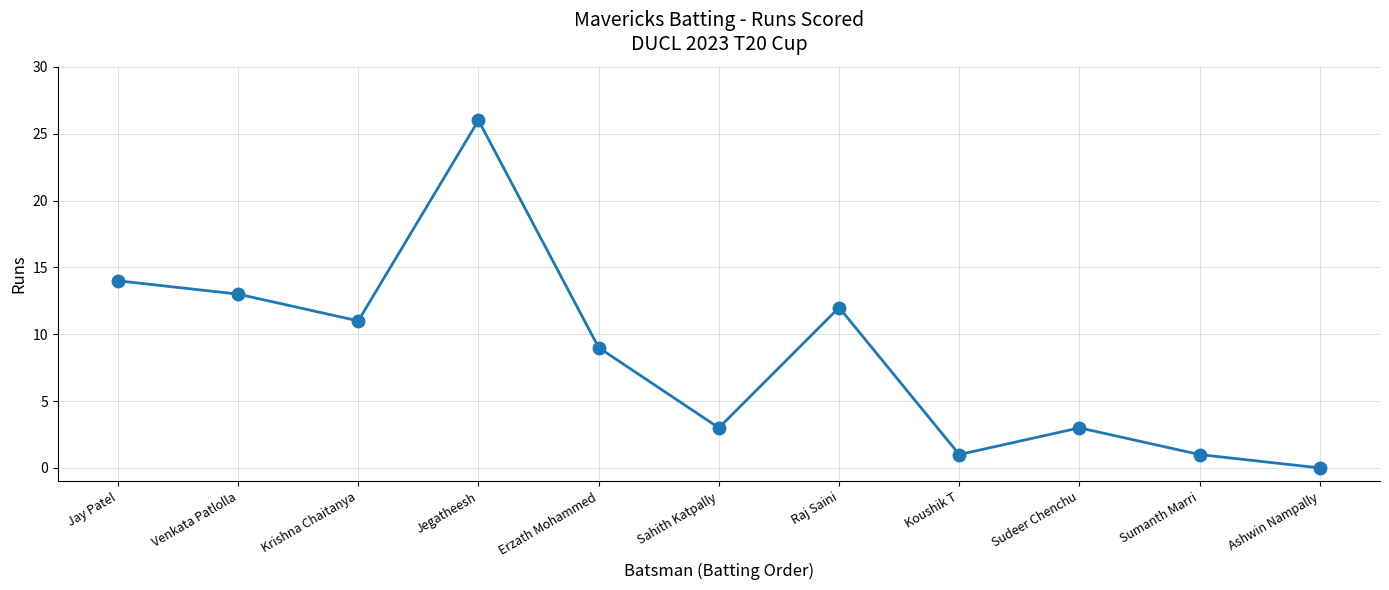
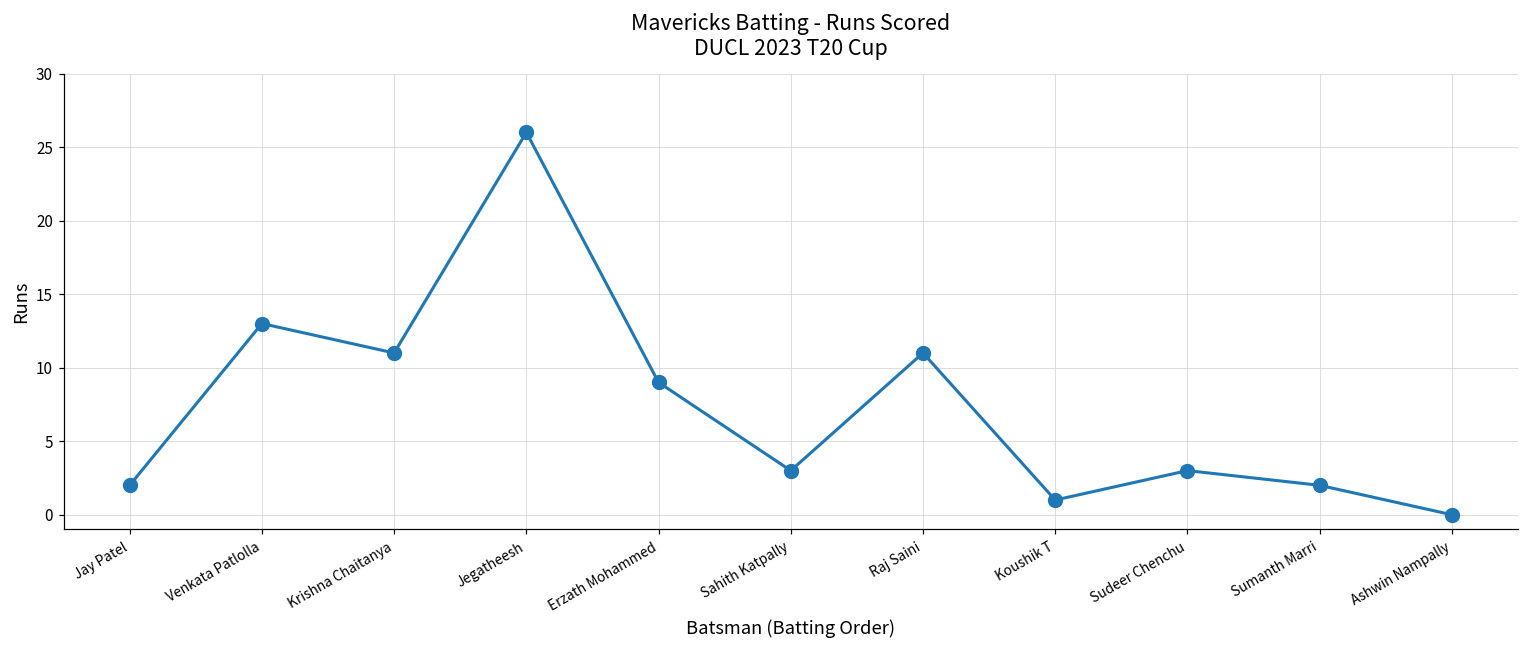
  {
-   "Jay Patel": 14,
+   "Jay Patel": 2,
    "Venkata Patlolla": 13,
    "Krishna Chaitanya": 11,
    "Jegatheesh": 26,
    "Erzath Mohammed": 9,
    "Sahith Katpally": 3,
-   "Raj Saini": 12,
+   "Raj Saini": 11,
    "Koushik T": 1,
    "Sudeer Chenchu": 3,
-   "Sumanth Marri": 1,
+   "Sumanth Marri": 2,
    "Ashwin Nampally": 0
  }
